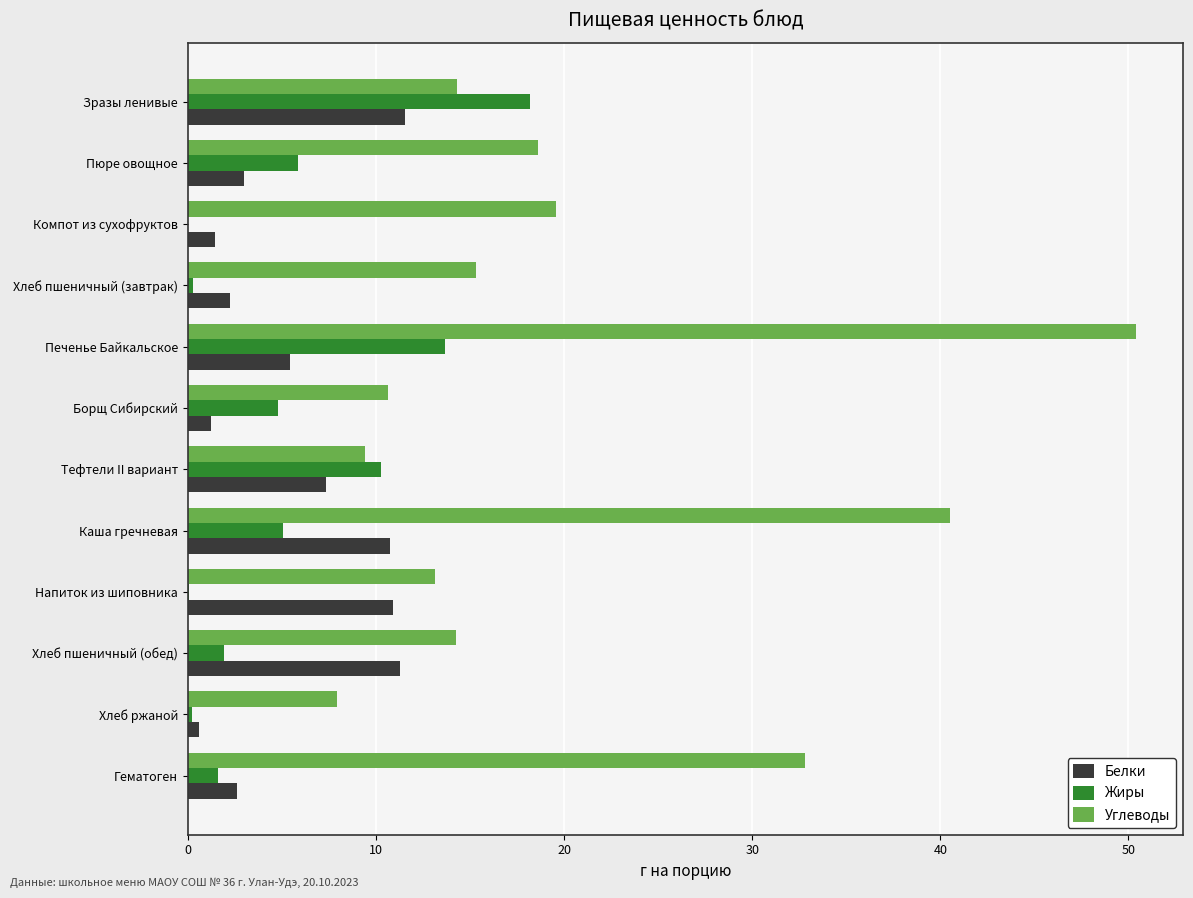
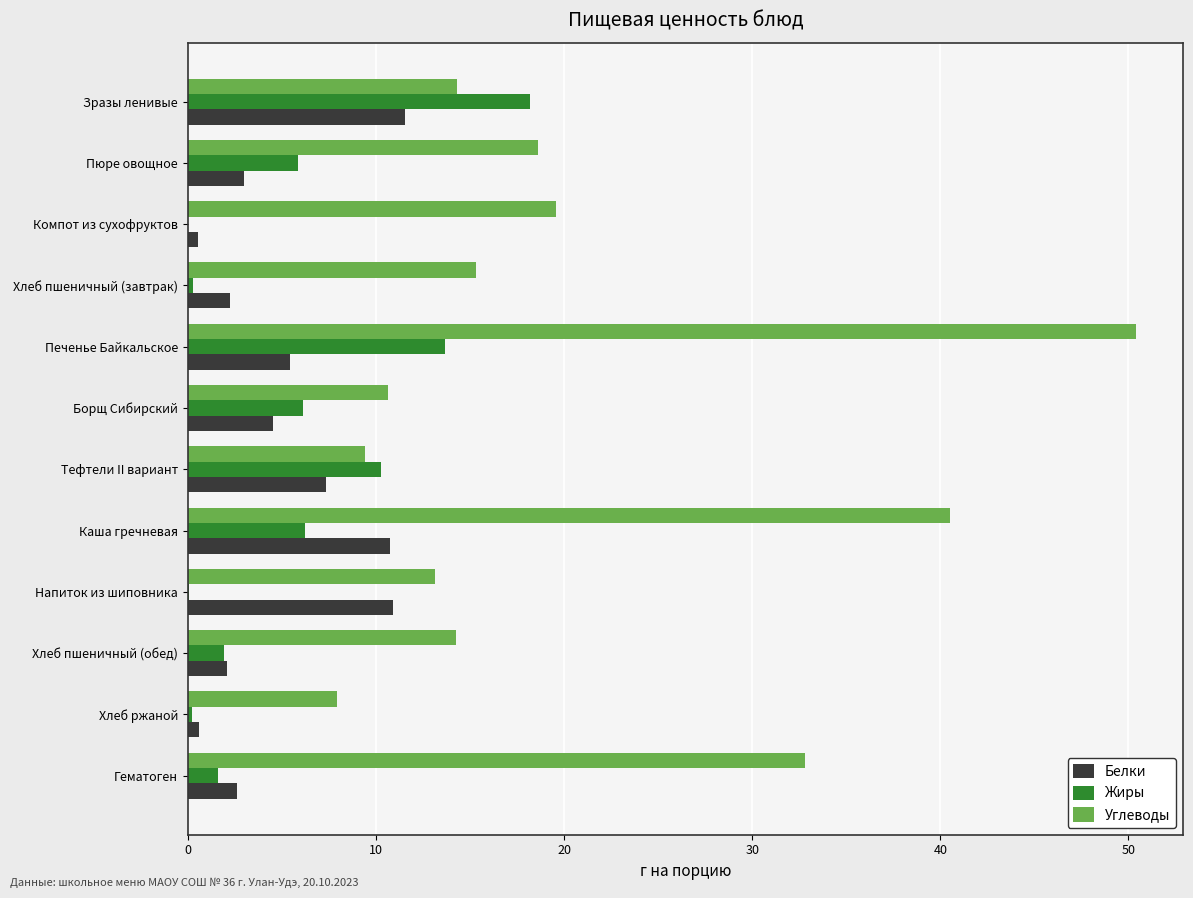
  {
    "Белки": {
      "Зразы ленивые": 11.6,
      "Пюре овощное": 3.0,
-     "Компот из сухофруктов": 1.4,
+     "Компот из сухофруктов": 0.6,
      "Хлеб пшеничный (завтрак)": 2.3,
      "Печенье Байкальское": 5.4,
-     "Борщ Сибирский": 1.2,
+     "Борщ Сибирский": 4.5,
      "Тефтели II вариант": 7.4,
      "Каша гречневая": 10.7,
      "Напиток из шиповника": 10.9,
-     "Хлеб пшеничный (обед)": 11.3,
+     "Хлеб пшеничный (обед)": 2.1,
      "Хлеб ржаной": 0.6,
      "Гематоген": 2.6
    },
    "Жиры": {
      "Зразы ленивые": 18.2,
      "Пюре овощное": 5.9,
      "Компот из сухофруктов": 0.0,
      "Хлеб пшеничный (завтрак)": 0.3,
      "Печенье Байкальское": 13.7,
-     "Борщ Сибирский": 4.8,
+     "Борщ Сибирский": 6.1,
      "Тефтели II вариант": 10.3,
-     "Каша гречневая": 5.1,
+     "Каша гречневая": 6.2,
      "Хлеб пшеничный (обед)": 1.9,
      "Хлеб ржаной": 0.2,
      "Гематоген": 1.6
    },
    "Углеводы": {
      "Зразы ленивые": 14.3,
      "Пюре овощное": 18.6,
      "Компот из сухофруктов": 19.6,
      "Хлеб пшеничный (завтрак)": 15.3,
      "Печенье Байкальское": 50.4,
      "Борщ Сибирский": 10.6,
      "Тефтели II вариант": 9.4,
      "Каша гречневая": 40.5,
      "Напиток из шиповника": 13.1,
      "Хлеб пшеничный (обед)": 14.3,
      "Хлеб ржаной": 7.9,
      "Гематоген": 32.8
    }
  }
